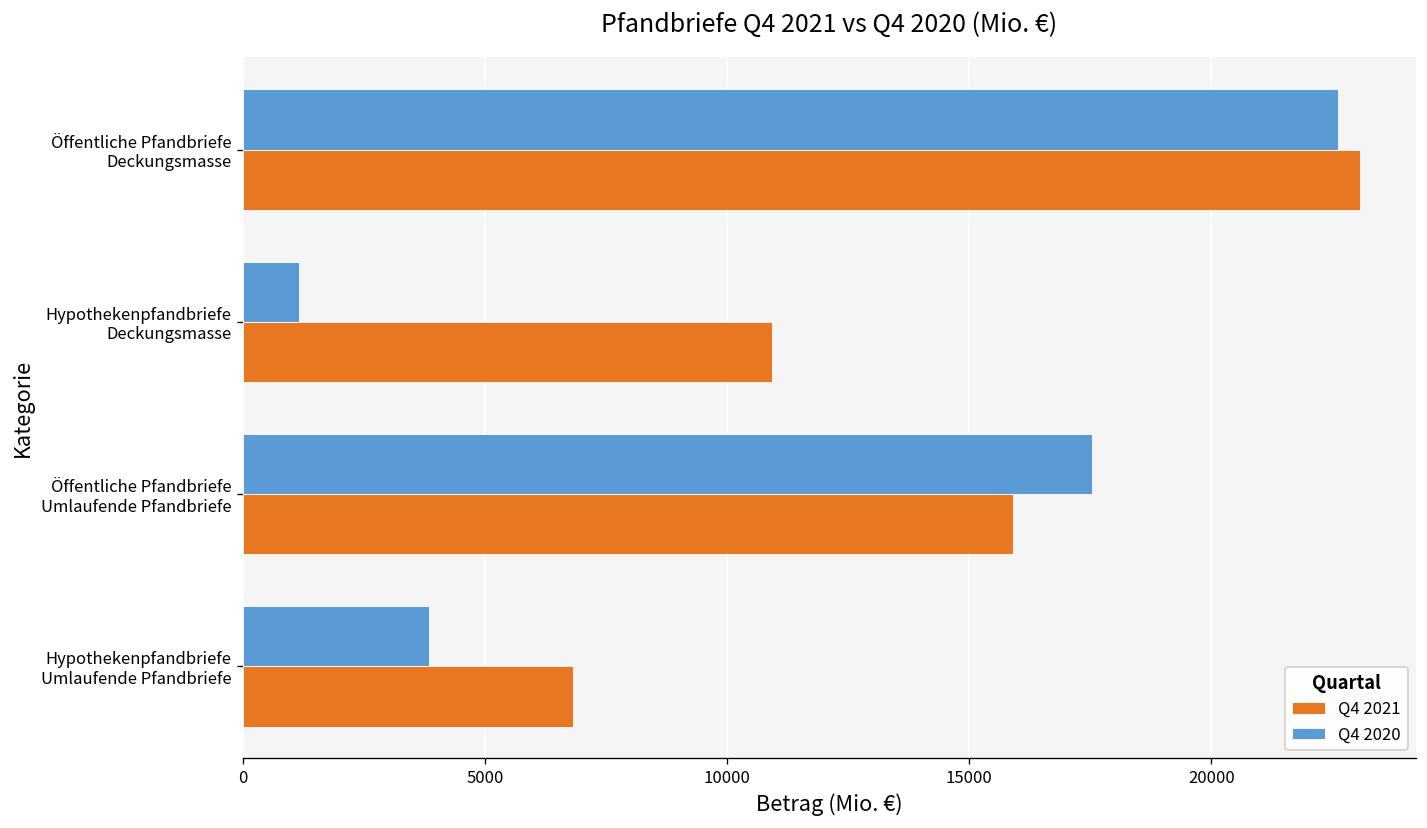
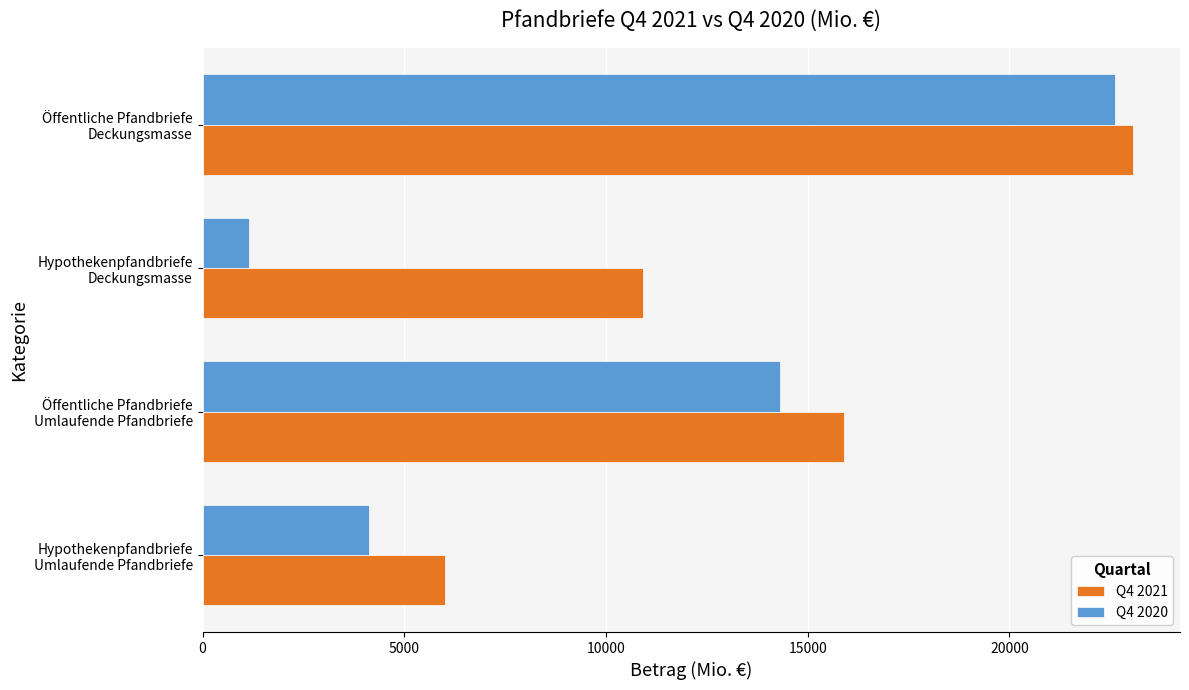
  {
    "Q4 2021": {
      "Öffentliche Pfandbriefe Deckungsmasse": 23100,
      "Hypothekenpfandbriefe Deckungsmasse": 10900,
      "Öffentliche Pfandbriefe Umlaufende Pfandbriefe": 15900,
-     "Hypothekenpfandbriefe Umlaufende Pfandbriefe": 6800
+     "Hypothekenpfandbriefe Umlaufende Pfandbriefe": 6000
    },
    "Q4 2020": {
      "Öffentliche Pfandbriefe Deckungsmasse": 22600,
      "Hypothekenpfandbriefe Deckungsmasse": 1200,
-     "Öffentliche Pfandbriefe Umlaufende Pfandbriefe": 17500,
-     "Hypothekenpfandbriefe Umlaufende Pfandbriefe": 3800
+     "Öffentliche Pfandbriefe Umlaufende Pfandbriefe": 14300,
+     "Hypothekenpfandbriefe Umlaufende Pfandbriefe": 4100
    }
  }
